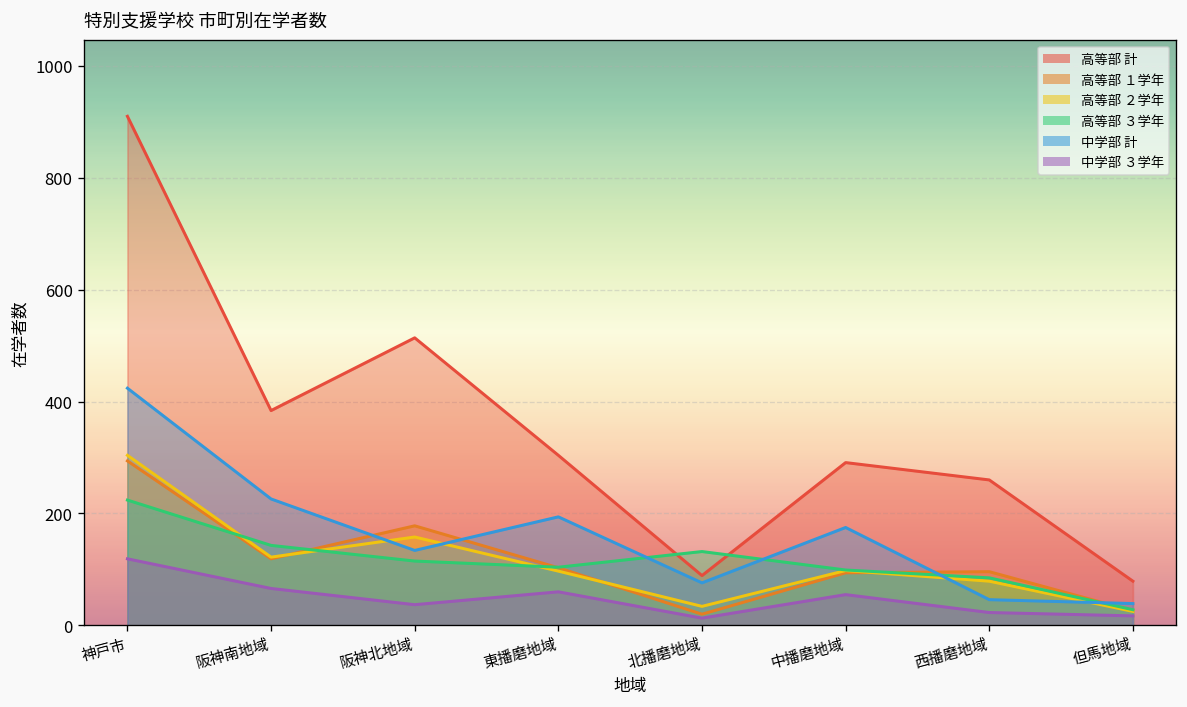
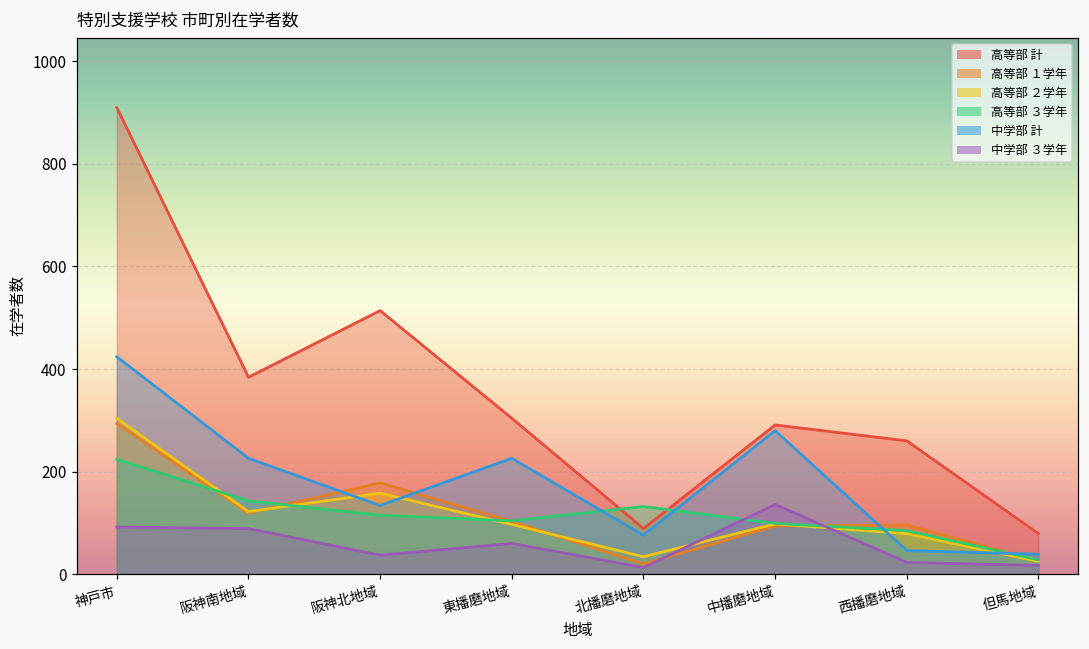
  {
    "高等部 ３学年": {
      "神戸市": 220,
      "阪神南地域": 140,
      "阪神北地域": 120,
      "北播磨地域": 130,
      "西播磨地域": 90
    },
    "中学部 計": {
      "神戸市": 420,
      "阪神南地域": 230,
      "阪神北地域": 130,
-     "東播磨地域": 190,
+     "東播磨地域": 230,
      "北播磨地域": 80,
-     "中播磨地域": 180,
+     "中播磨地域": 280,
      "西播磨地域": 50,
      "但馬地域": 40
    },
    "中学部 ３学年": {
-     "神戸市": 120,
-     "阪神南地域": 70,
+     "神戸市": 90,
+     "阪神南地域": 90,
      "阪神北地域": 40,
      "東播磨地域": 60,
      "北播磨地域": 10,
-     "中播磨地域": 60,
+     "中播磨地域": 140,
      "西播磨地域": 20,
      "但馬地域": 20
    }
  }
